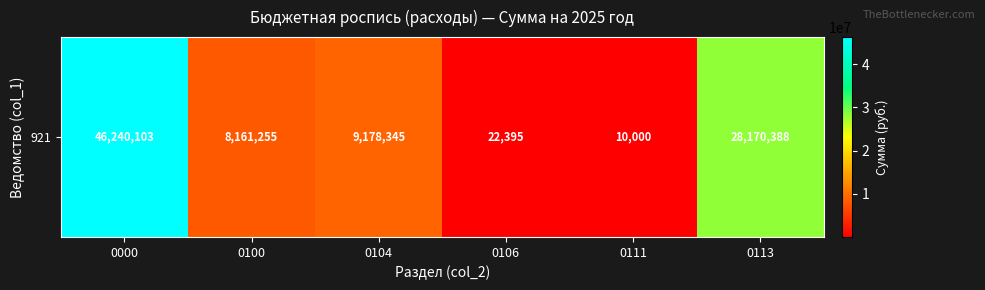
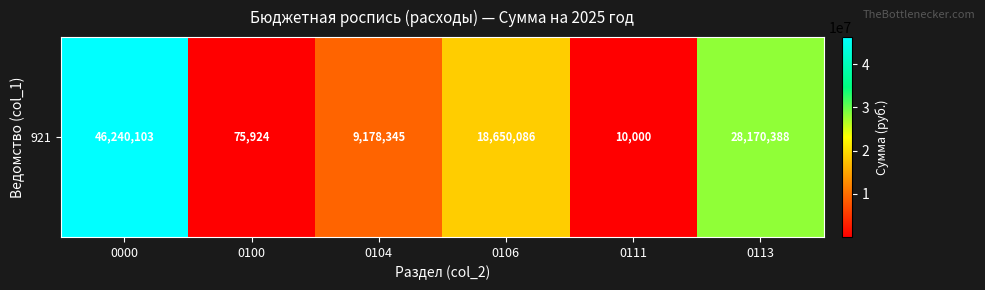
  {
    "921": {
      "0000": "46,240,103",
-     "0100": "8,161,255",
+     "0100": "75,924",
      "0104": "9,178,345",
-     "0106": "22,395",
+     "0106": "18,650,086",
      "0111": "10,000",
      "0113": "28,170,388"
    }
  }
